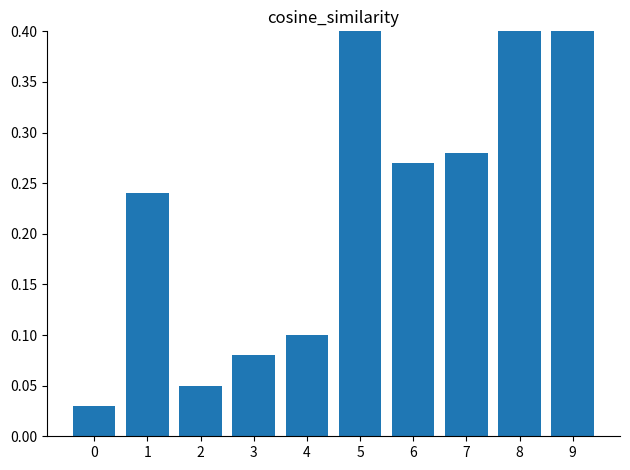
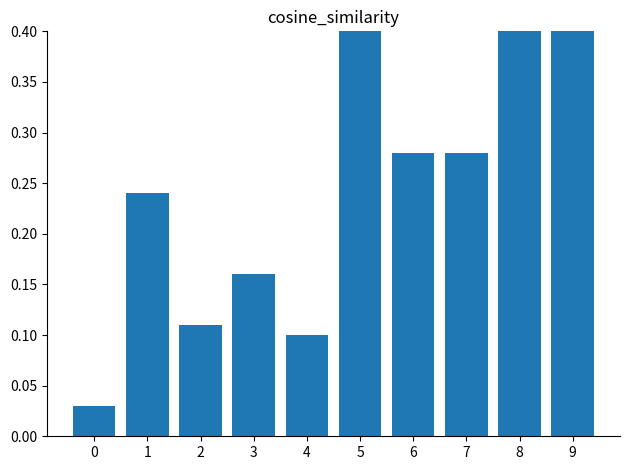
  {
    "0": 0.03,
    "1": 0.24,
-   "2": 0.05,
-   "3": 0.08,
+   "2": 0.11,
+   "3": 0.16,
    "4": 0.10,
    "5": 0.40,
-   "6": 0.27,
+   "6": 0.28,
    "7": 0.28
  }
